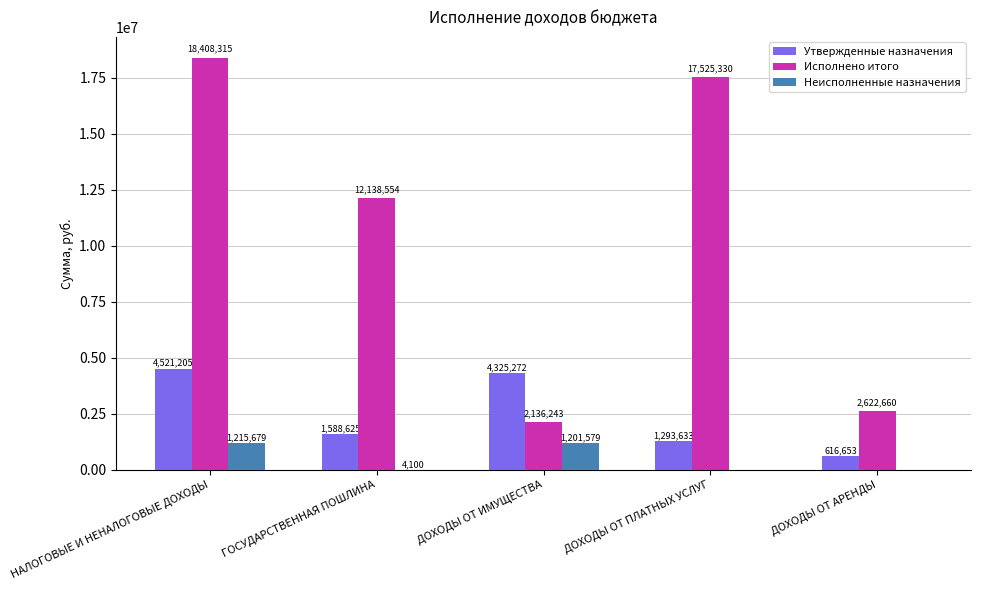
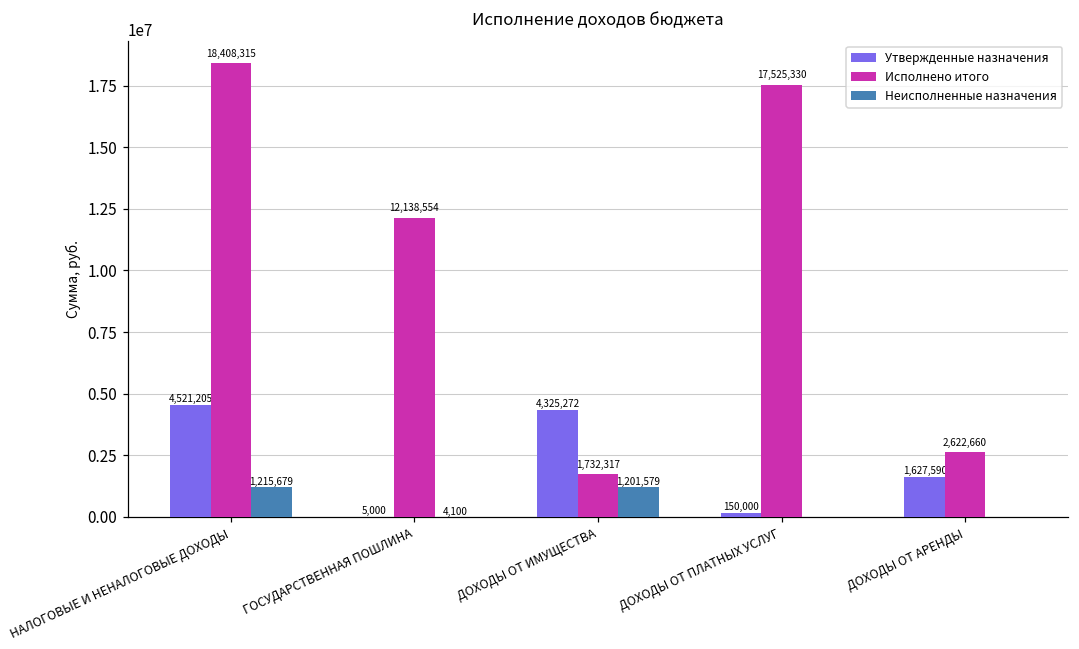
  {
    "Утвержденные назначения": {
      "НАЛОГОВЫЕ И НЕНАЛОГОВЫЕ ДОХОДЫ": "4,521,205",
-     "ГОСУДАРСТВЕННАЯ ПОШЛИНА": "1,588,625",
+     "ГОСУДАРСТВЕННАЯ ПОШЛИНА": "5,000",
      "ДОХОДЫ ОТ ИМУЩЕСТВА": "4,325,272",
-     "ДОХОДЫ ОТ ПЛАТНЫХ УСЛУГ": "1,293,633",
-     "ДОХОДЫ ОТ АРЕНДЫ": "616,653"
+     "ДОХОДЫ ОТ ПЛАТНЫХ УСЛУГ": "150,000",
+     "ДОХОДЫ ОТ АРЕНДЫ": "1,627,590"
    },
    "Исполнено итого": {
      "НАЛОГОВЫЕ И НЕНАЛОГОВЫЕ ДОХОДЫ": "18,408,315",
      "ГОСУДАРСТВЕННАЯ ПОШЛИНА": "12,138,554",
-     "ДОХОДЫ ОТ ИМУЩЕСТВА": "2,136,243",
+     "ДОХОДЫ ОТ ИМУЩЕСТВА": "1,732,317",
      "ДОХОДЫ ОТ ПЛАТНЫХ УСЛУГ": "17,525,330",
      "ДОХОДЫ ОТ АРЕНДЫ": "2,622,660"
    },
    "Неисполненные назначения": {
      "НАЛОГОВЫЕ И НЕНАЛОГОВЫЕ ДОХОДЫ": "1,215,679",
      "ГОСУДАРСТВЕННАЯ ПОШЛИНА": "4,100",
      "ДОХОДЫ ОТ ИМУЩЕСТВА": "1,201,579"
    }
  }
